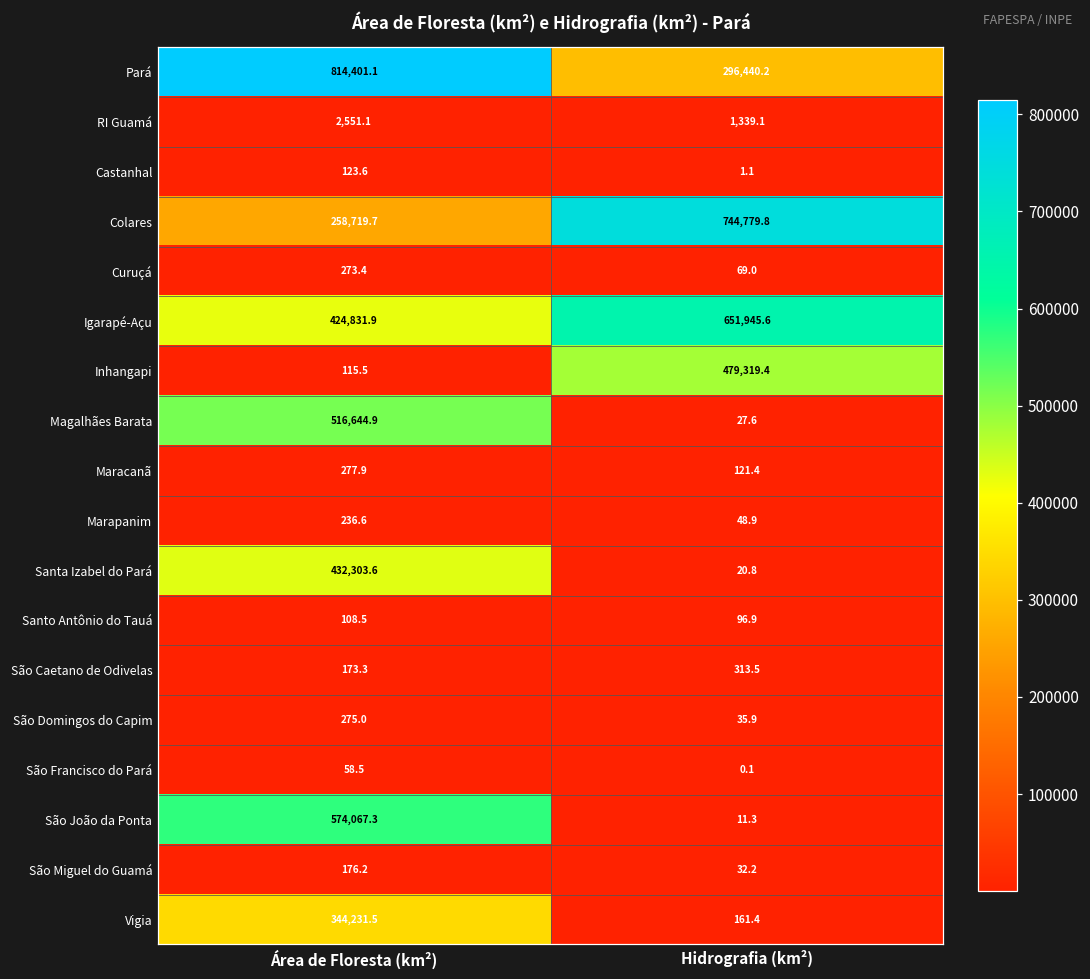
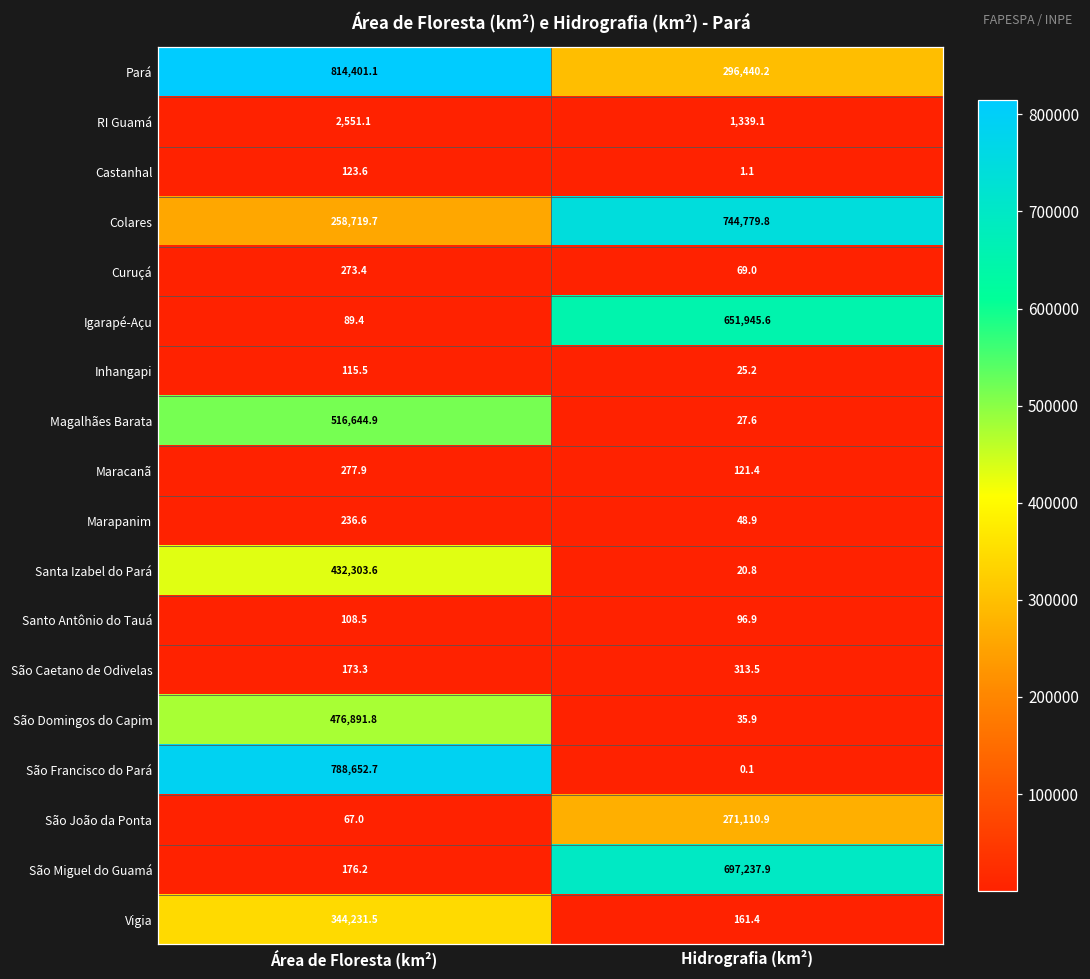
  {
    "Pará": {
      "Área de Floresta (km²)": "814,401.1",
      "Hidrografia (km²)": "296,440.2"
    },
    "RI Guamá": {
      "Área de Floresta (km²)": "2,551.1",
      "Hidrografia (km²)": "1,339.1"
    },
    "Castanhal": {
      "Área de Floresta (km²)": "123.6",
      "Hidrografia (km²)": "1.1"
    },
    "Colares": {
      "Área de Floresta (km²)": "258,719.7",
      "Hidrografia (km²)": "744,779.8"
    },
    "Curuçá": {
      "Área de Floresta (km²)": "273.4",
      "Hidrografia (km²)": "69.0"
    },
    "Igarapé-Açu": {
-     "Área de Floresta (km²)": "424,831.9",
+     "Área de Floresta (km²)": "89.4",
      "Hidrografia (km²)": "651,945.6"
    },
    "Inhangapi": {
      "Área de Floresta (km²)": "115.5",
-     "Hidrografia (km²)": "479,319.4"
+     "Hidrografia (km²)": "25.2"
    },
    "Magalhães Barata": {
      "Área de Floresta (km²)": "516,644.9",
      "Hidrografia (km²)": "27.6"
    },
    "Maracanã": {
      "Área de Floresta (km²)": "277.9",
      "Hidrografia (km²)": "121.4"
    },
    "Marapanim": {
      "Área de Floresta (km²)": "236.6",
      "Hidrografia (km²)": "48.9"
    },
    "Santa Izabel do Pará": {
      "Área de Floresta (km²)": "432,303.6",
      "Hidrografia (km²)": "20.8"
    },
    "Santo Antônio do Tauá": {
      "Área de Floresta (km²)": "108.5",
      "Hidrografia (km²)": "96.9"
    },
    "São Caetano de Odivelas": {
      "Área de Floresta (km²)": "173.3",
      "Hidrografia (km²)": "313.5"
    },
    "São Domingos do Capim": {
-     "Área de Floresta (km²)": "275.0",
+     "Área de Floresta (km²)": "476,891.8",
      "Hidrografia (km²)": "35.9"
    },
    "São Francisco do Pará": {
-     "Área de Floresta (km²)": "58.5",
+     "Área de Floresta (km²)": "788,652.7",
      "Hidrografia (km²)": "0.1"
    },
    "São João da Ponta": {
-     "Área de Floresta (km²)": "574,067.3",
-     "Hidrografia (km²)": "11.3"
+     "Área de Floresta (km²)": "67.0",
+     "Hidrografia (km²)": "271,110.9"
    },
    "São Miguel do Guamá": {
      "Área de Floresta (km²)": "176.2",
-     "Hidrografia (km²)": "32.2"
+     "Hidrografia (km²)": "697,237.9"
    },
    "Vigia": {
      "Área de Floresta (km²)": "344,231.5",
      "Hidrografia (km²)": "161.4"
    }
  }
